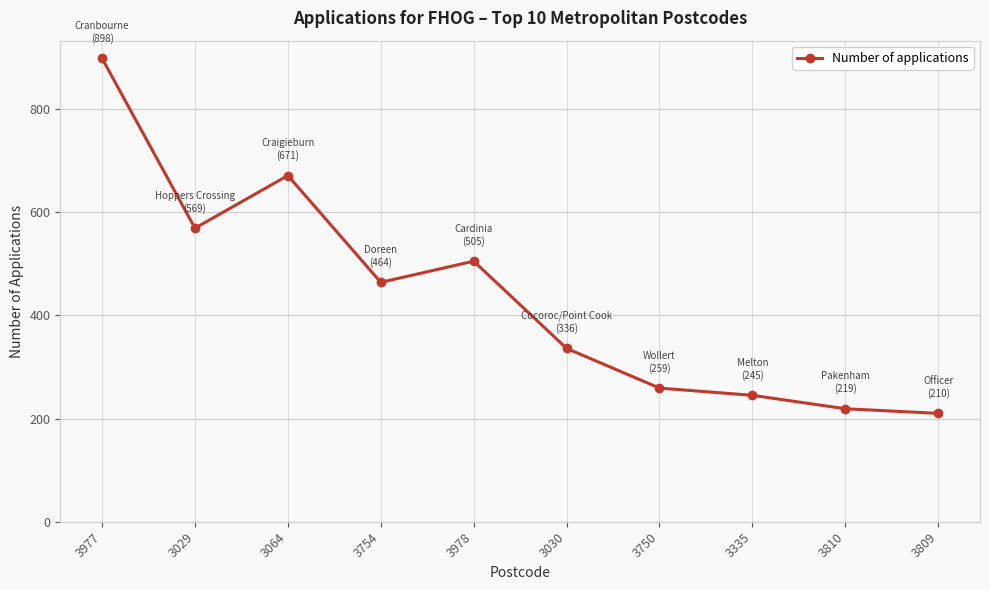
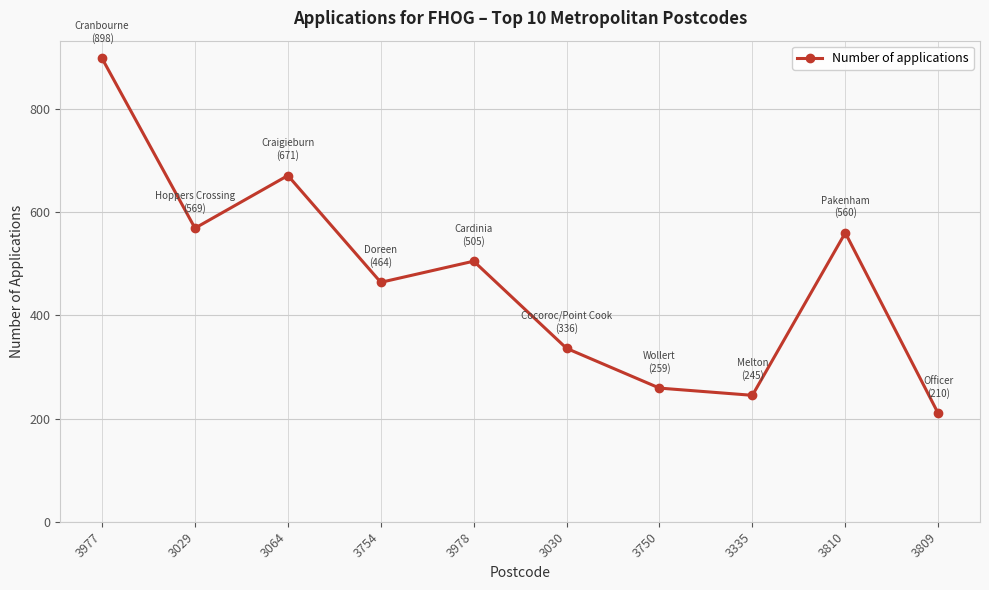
  {
    "3977": "(898)",
    "3029": "(569)",
    "3064": "(671)",
    "3754": "(464)",
    "3978": "(505)",
    "3030": "(336)",
    "3750": "(259)",
    "3335": "(245)",
-   "3810": "(219)",
+   "3810": "(560)",
    "3809": "(210)"
  }
